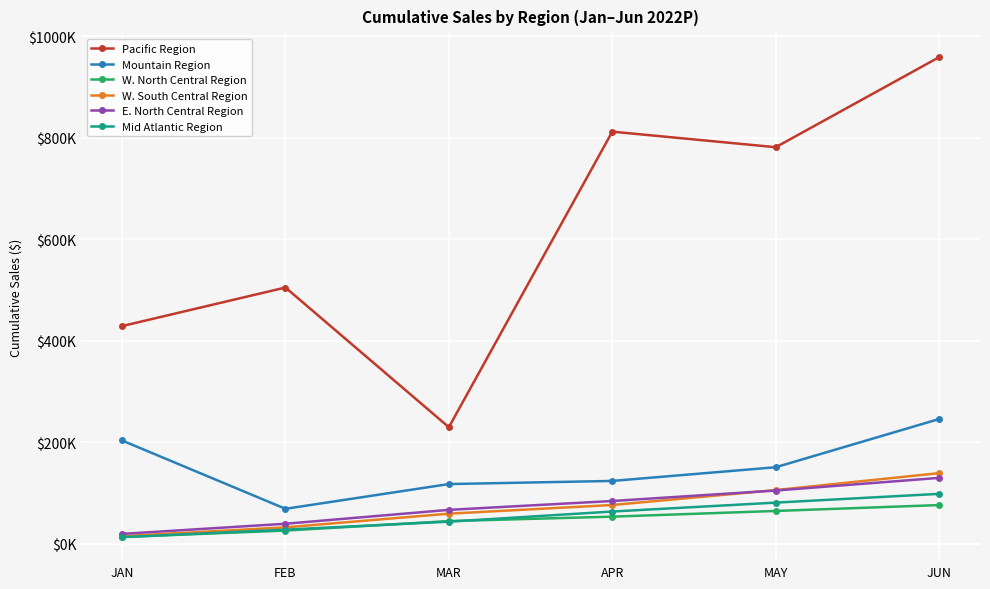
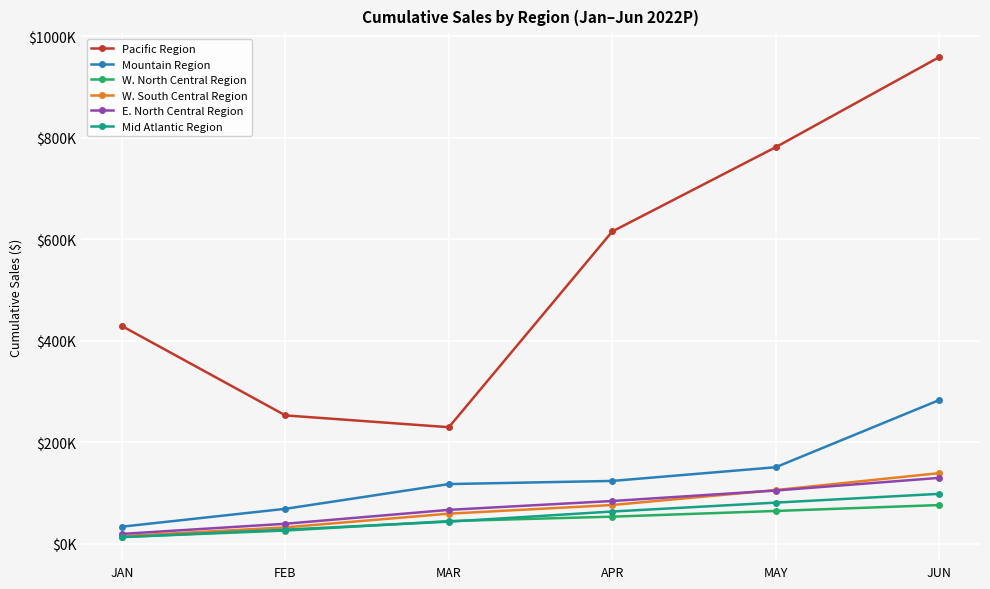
  {
    "Pacific Region": {
      "JAN": "$430000",
-     "FEB": "$510000",
+     "FEB": "$250000",
      "MAR": "$230000",
-     "APR": "$810000",
+     "APR": "$620000",
      "MAY": "$780000",
      "JUN": "$960000"
    },
    "Mountain Region": {
-     "JAN": "$200000",
+     "JAN": "$30000",
      "FEB": "$70000",
      "MAR": "$120000",
      "APR": "$120000",
      "MAY": "$150000",
-     "JUN": "$250000"
+     "JUN": "$280000"
    },
    "W. South Central Region": {
      "MAR": "$60000",
      "APR": "$80000",
      "JUN": "$140000"
    },
    "E. North Central Region": {
      "FEB": "$40000",
      "MAR": "$70000",
      "APR": "$80000",
      "JUN": "$130000"
    }
  }
